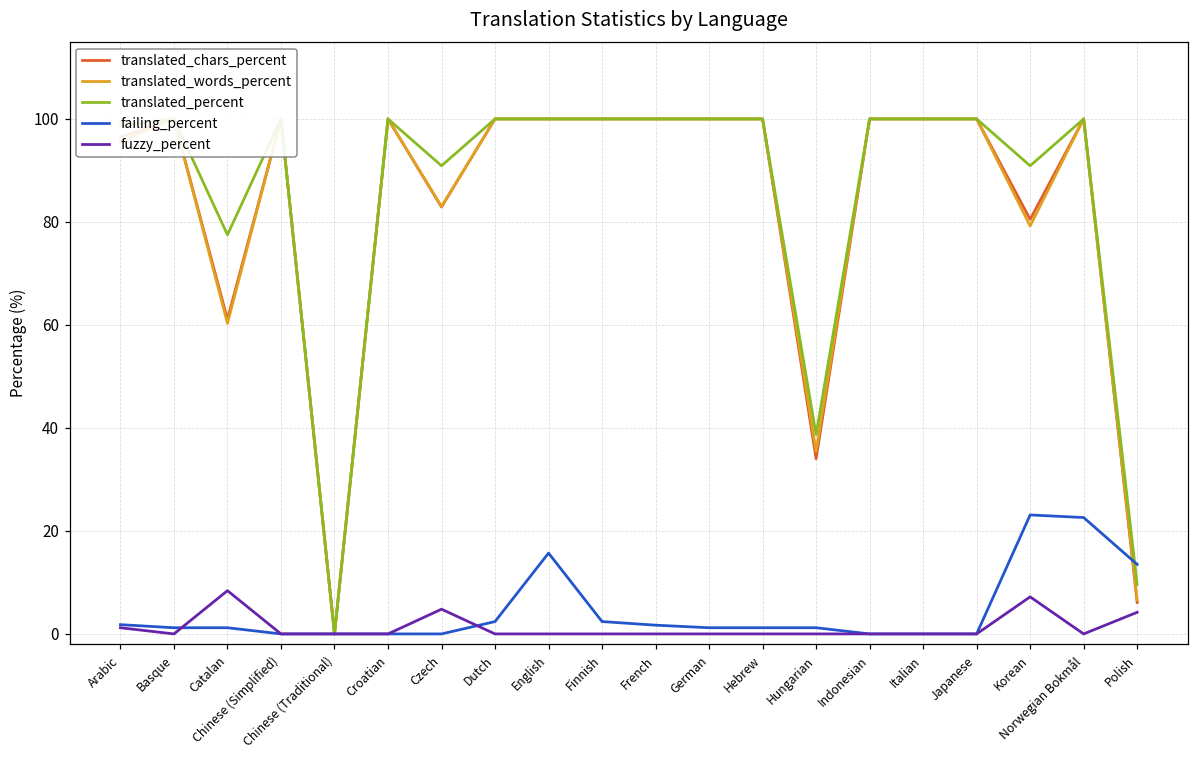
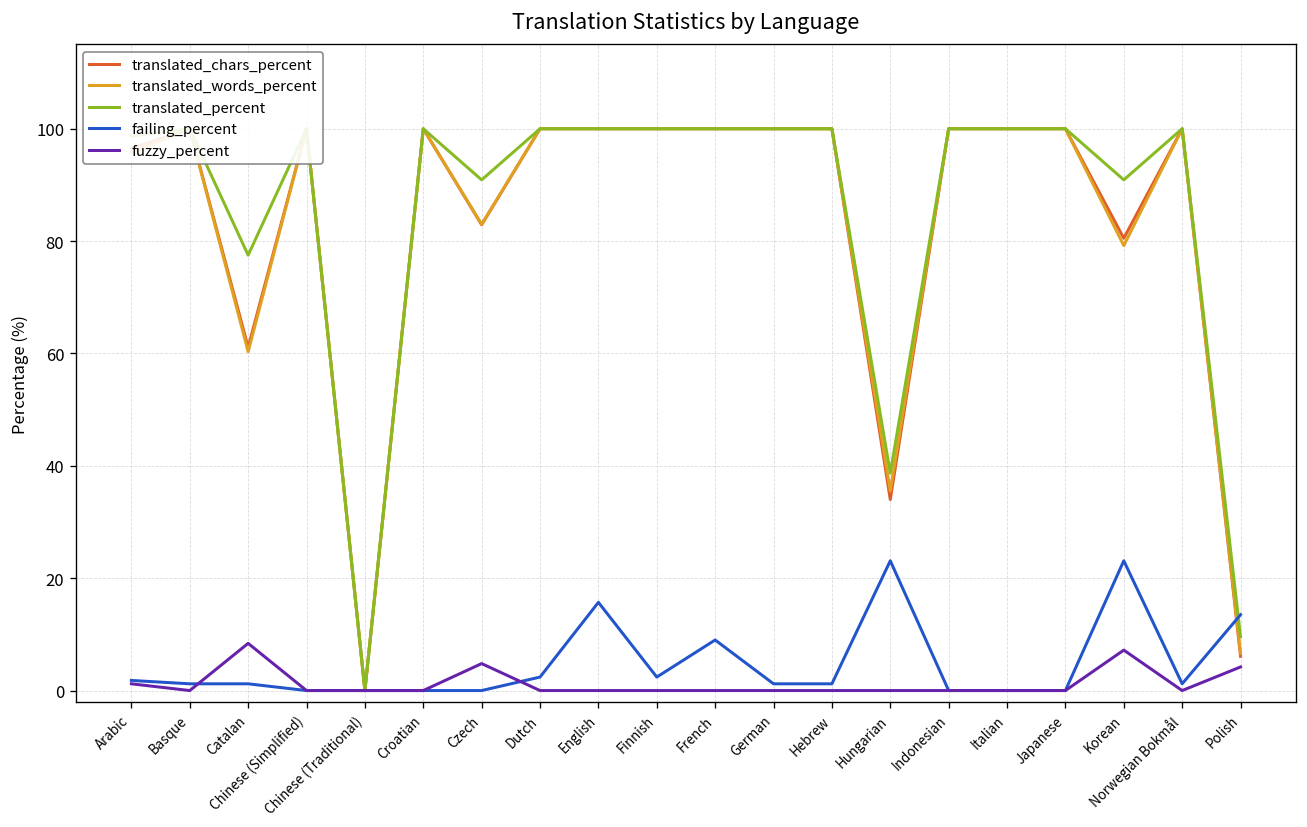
  {
    "translated_chars_percent": {
      "Catalan": 61,
      "Hungarian": 34,
      "Korean": 81
    },
    "translated_words_percent": {
      "Catalan": 60,
      "Hungarian": 36,
      "Korean": 79
    },
    "translated_percent": {
      "Catalan": 78,
      "Czech": 91,
      "Hungarian": 39,
      "Korean": 91,
      "Polish": 10
    },
    "failing_percent": {
      "Arabic": 2,
      "Basque": 1,
      "Catalan": 1,
      "Czech": 0,
      "Dutch": 2,
      "English": 16,
      "Finnish": 2,
-     "French": 2,
+     "French": 9,
      "German": 1,
      "Hebrew": 1,
-     "Hungarian": 1,
+     "Hungarian": 23,
      "Korean": 23,
-     "Norwegian Bokmål": 23,
+     "Norwegian Bokmål": 1,
      "Polish": 14
    },
    "fuzzy_percent": {
      "Arabic": 1,
      "Basque": 0,
      "Catalan": 8,
      "Czech": 5,
      "Dutch": 0,
      "English": 0,
      "Finnish": 0,
      "French": 0,
      "German": 0,
      "Hebrew": 0,
      "Hungarian": 0,
      "Korean": 7,
      "Norwegian Bokmål": 0,
      "Polish": 4
    }
  }
